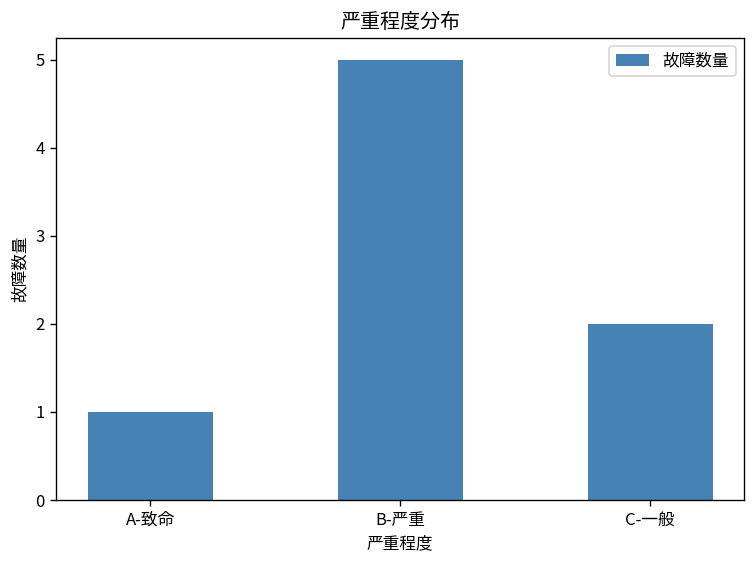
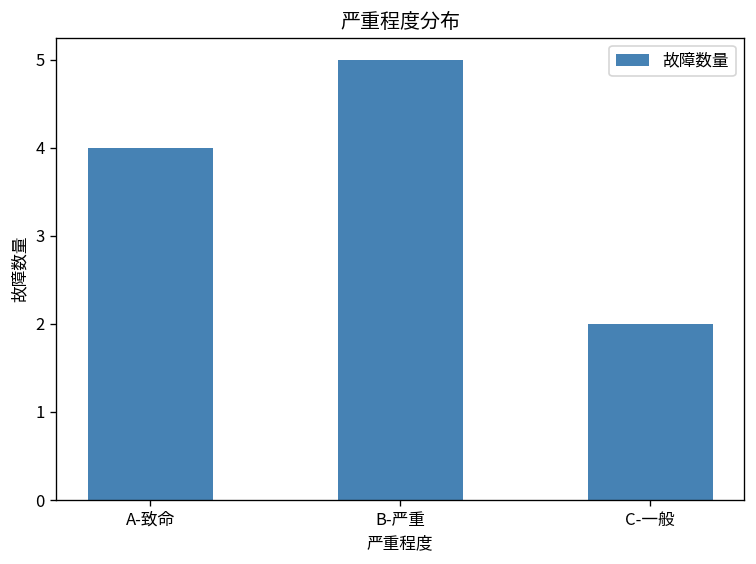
  {
-   "A-致命": 1,
+   "A-致命": 4,
    "B-严重": 5,
    "C-一般": 2
  }
